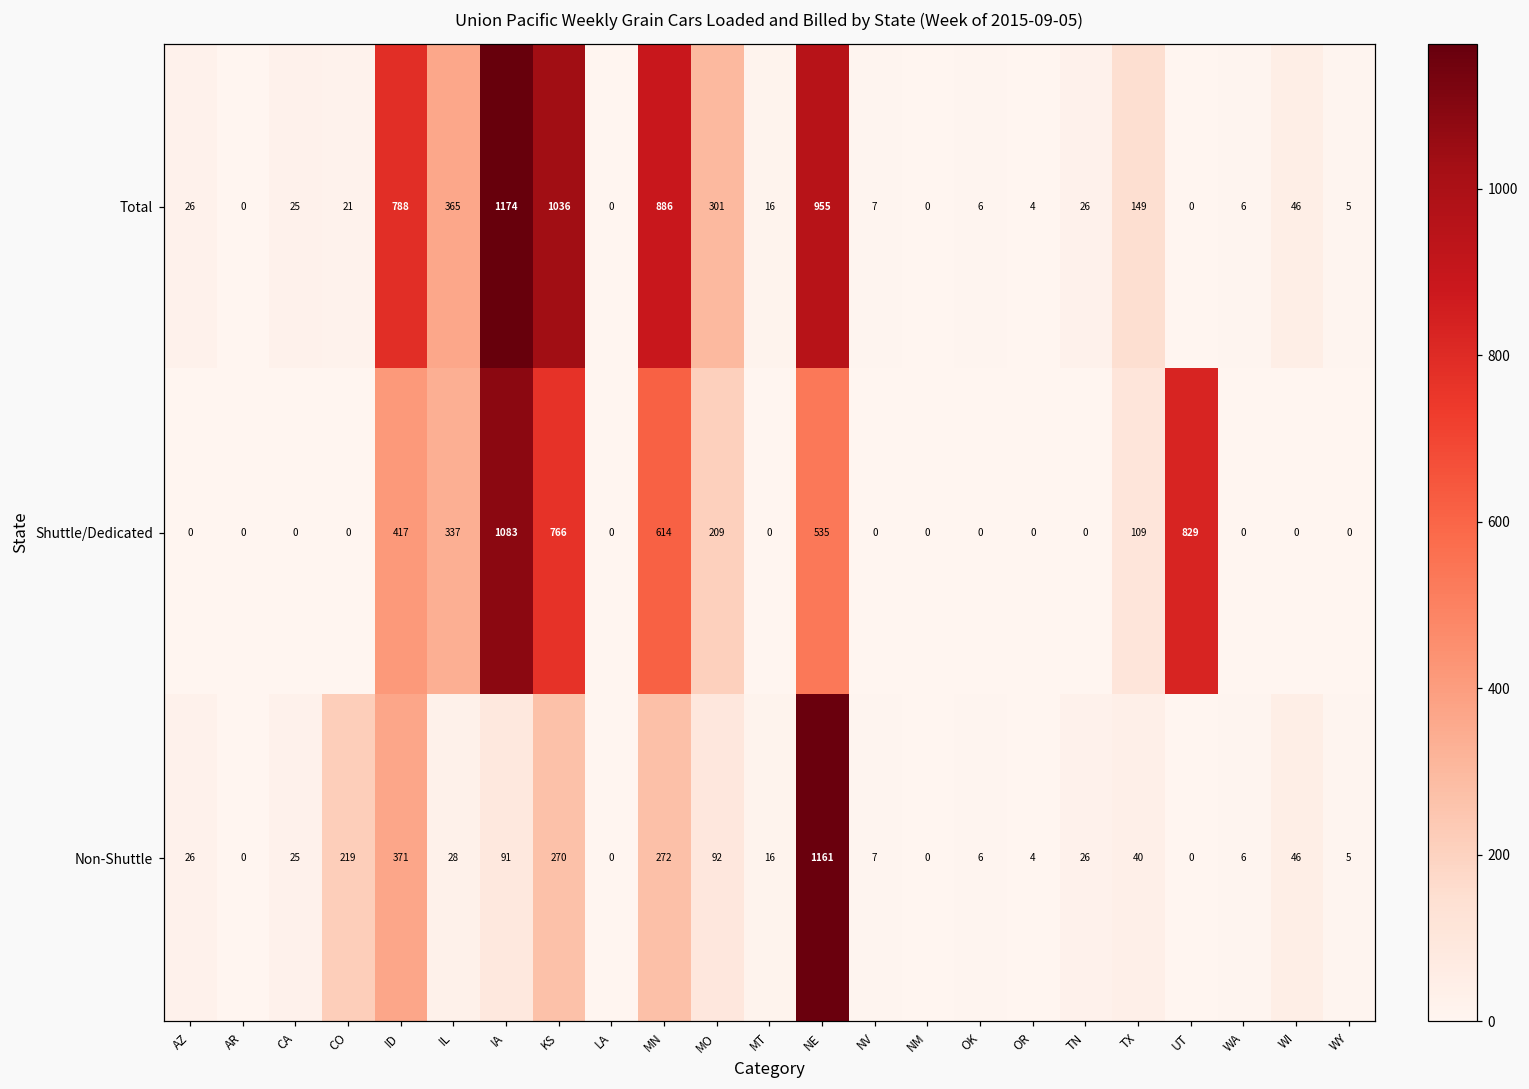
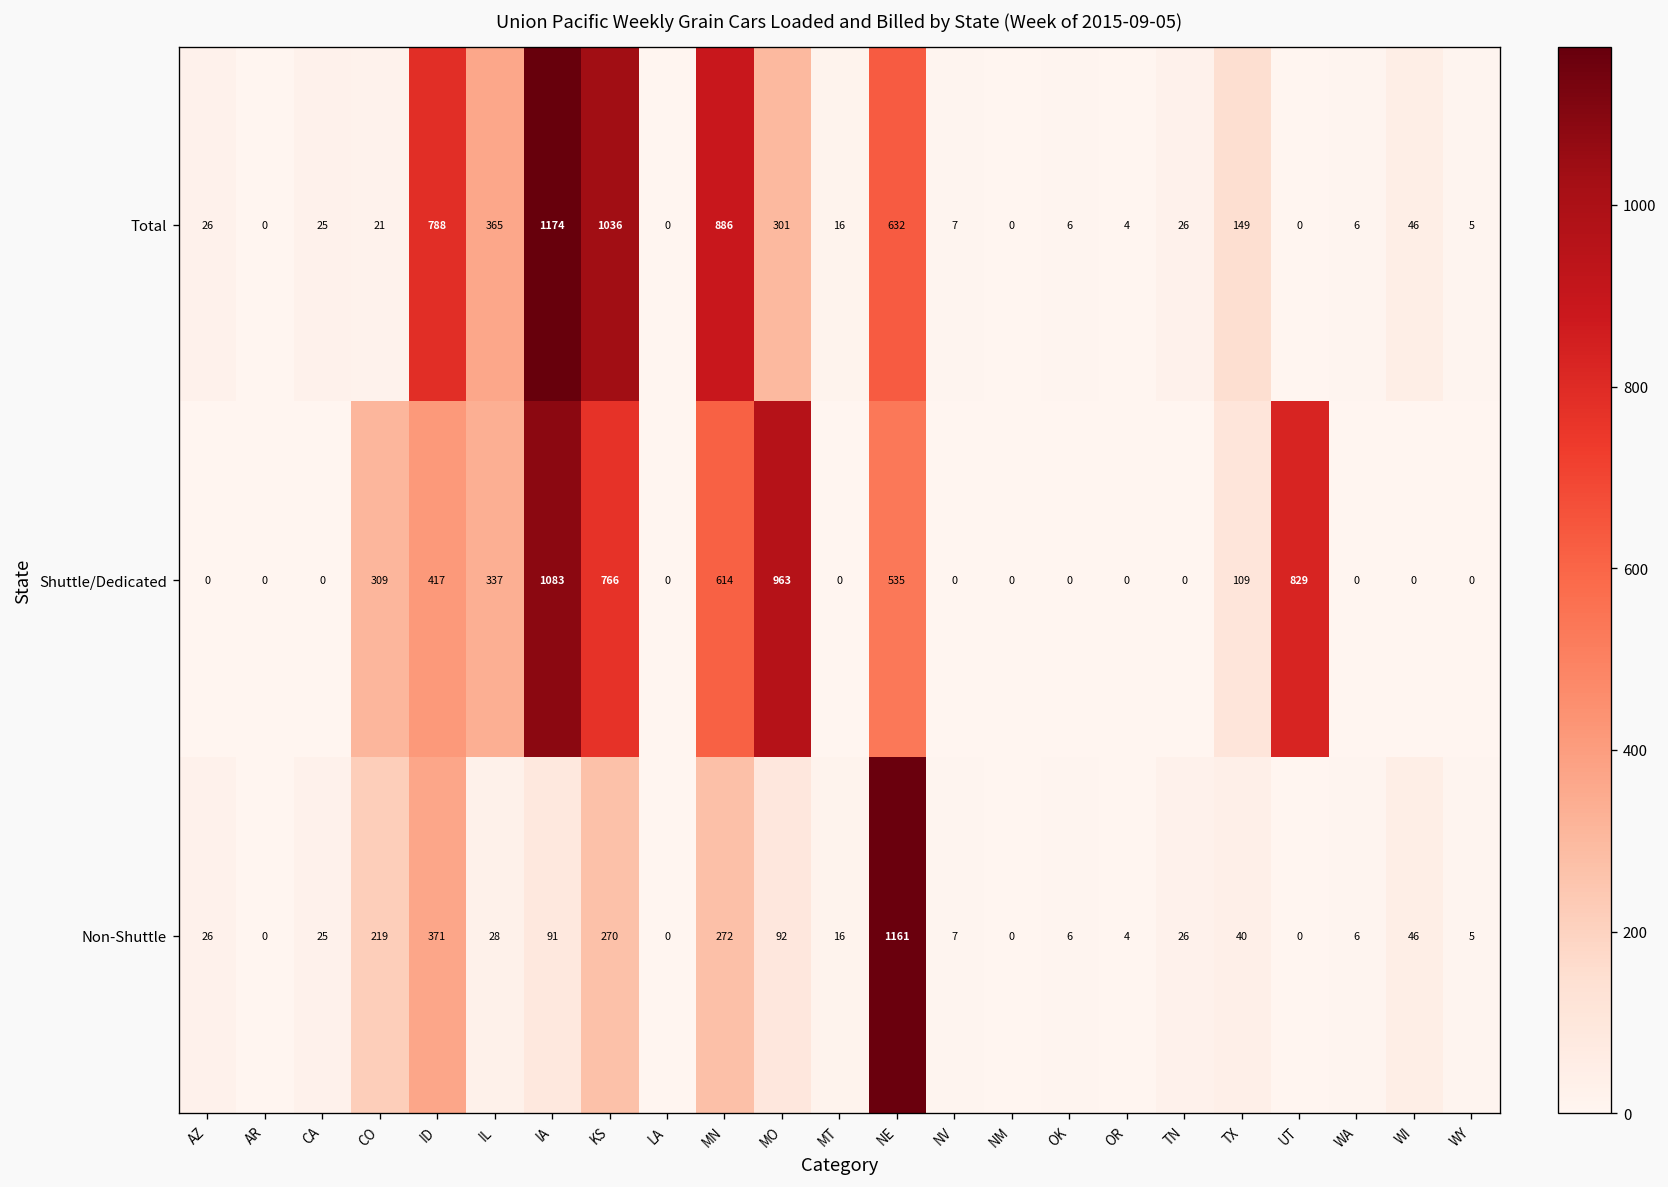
  {
    "Total": {
      "AZ": 26,
      "AR": 0,
      "CA": 25,
      "CO": 21,
      "ID": 788,
      "IL": 365,
      "IA": 1174,
      "KS": 1036,
      "LA": 0,
      "MN": 886,
      "MO": 301,
      "MT": 16,
-     "NE": 955,
+     "NE": 632,
      "NV": 7,
      "NM": 0,
      "OK": 6,
      "OR": 4,
      "TN": 26,
      "TX": 149,
      "UT": 0,
      "WA": 6,
      "WI": 46,
      "WY": 5
    },
    "Shuttle/Dedicated": {
      "AZ": 0,
      "AR": 0,
      "CA": 0,
-     "CO": 0,
+     "CO": 309,
      "ID": 417,
      "IL": 337,
      "IA": 1083,
      "KS": 766,
      "LA": 0,
      "MN": 614,
-     "MO": 209,
+     "MO": 963,
      "MT": 0,
      "NE": 535,
      "NV": 0,
      "NM": 0,
      "OK": 0,
      "OR": 0,
      "TN": 0,
      "TX": 109,
      "UT": 829,
      "WA": 0,
      "WI": 0,
      "WY": 0
    },
    "Non-Shuttle": {
      "AZ": 26,
      "AR": 0,
      "CA": 25,
      "CO": 219,
      "ID": 371,
      "IL": 28,
      "IA": 91,
      "KS": 270,
      "LA": 0,
      "MN": 272,
      "MO": 92,
      "MT": 16,
      "NE": 1161,
      "NV": 7,
      "NM": 0,
      "OK": 6,
      "OR": 4,
      "TN": 26,
      "TX": 40,
      "UT": 0,
      "WA": 6,
      "WI": 46,
      "WY": 5
    }
  }
